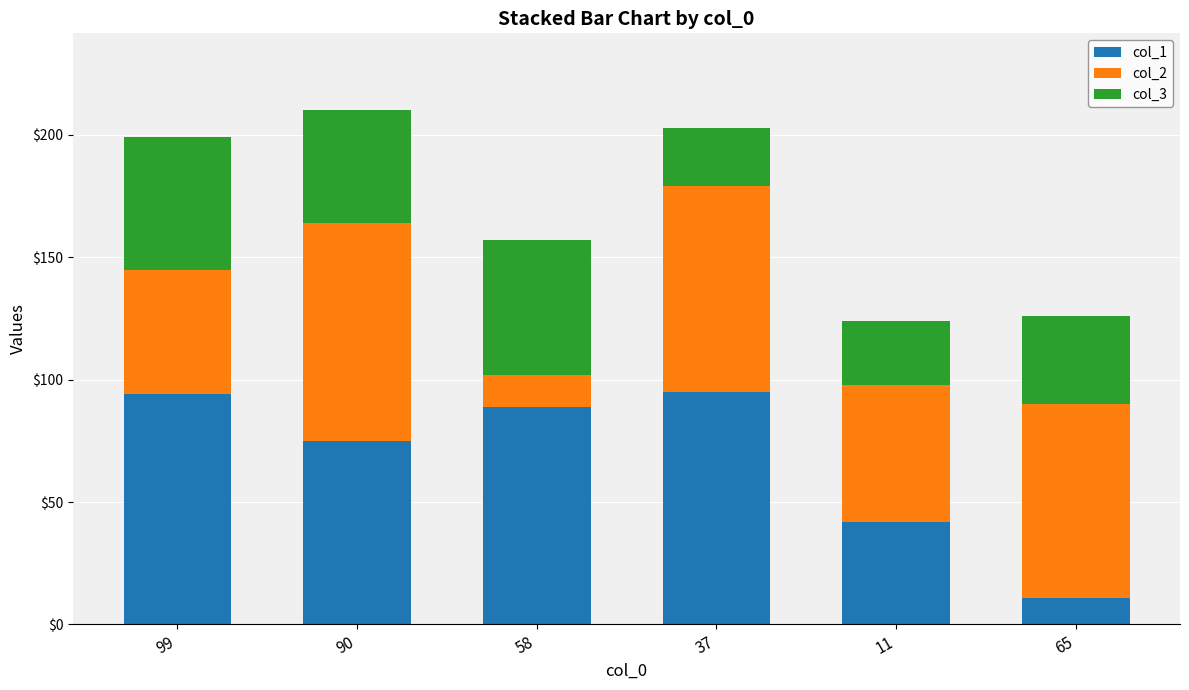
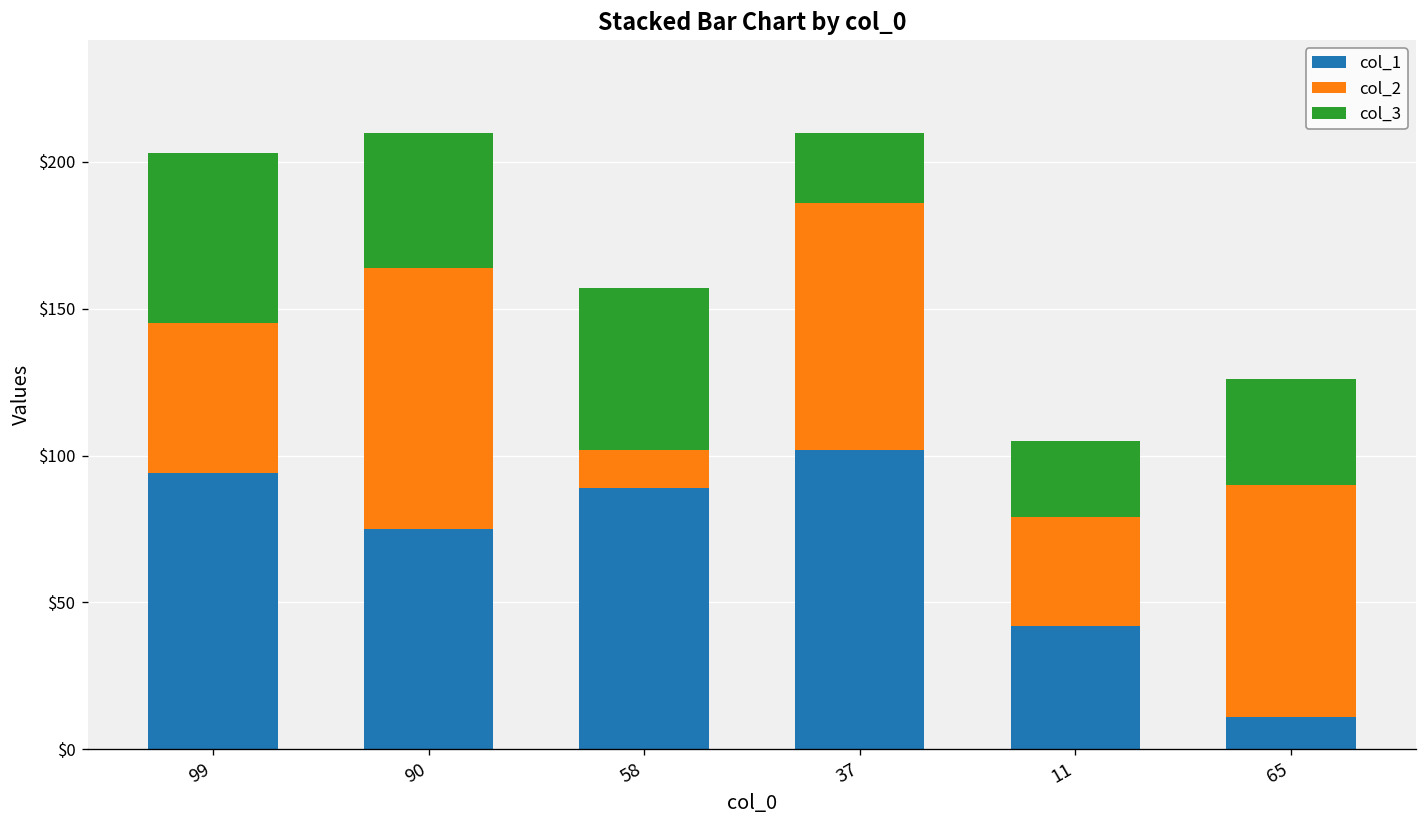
  {
    "col_1": {
      "99": "$94",
      "90": "$75",
      "58": "$89",
-     "37": "$95",
+     "37": "$102",
      "11": "$42",
      "65": "$11"
    },
    "col_2": {
      "99": "$51",
      "90": "$89",
      "58": "$13",
      "37": "$84",
-     "11": "$56",
+     "11": "$37",
      "65": "$79"
    },
    "col_3": {
-     "99": "$54",
+     "99": "$58",
      "90": "$46",
      "58": "$55",
      "37": "$24",
      "11": "$26",
      "65": "$36"
    }
  }
